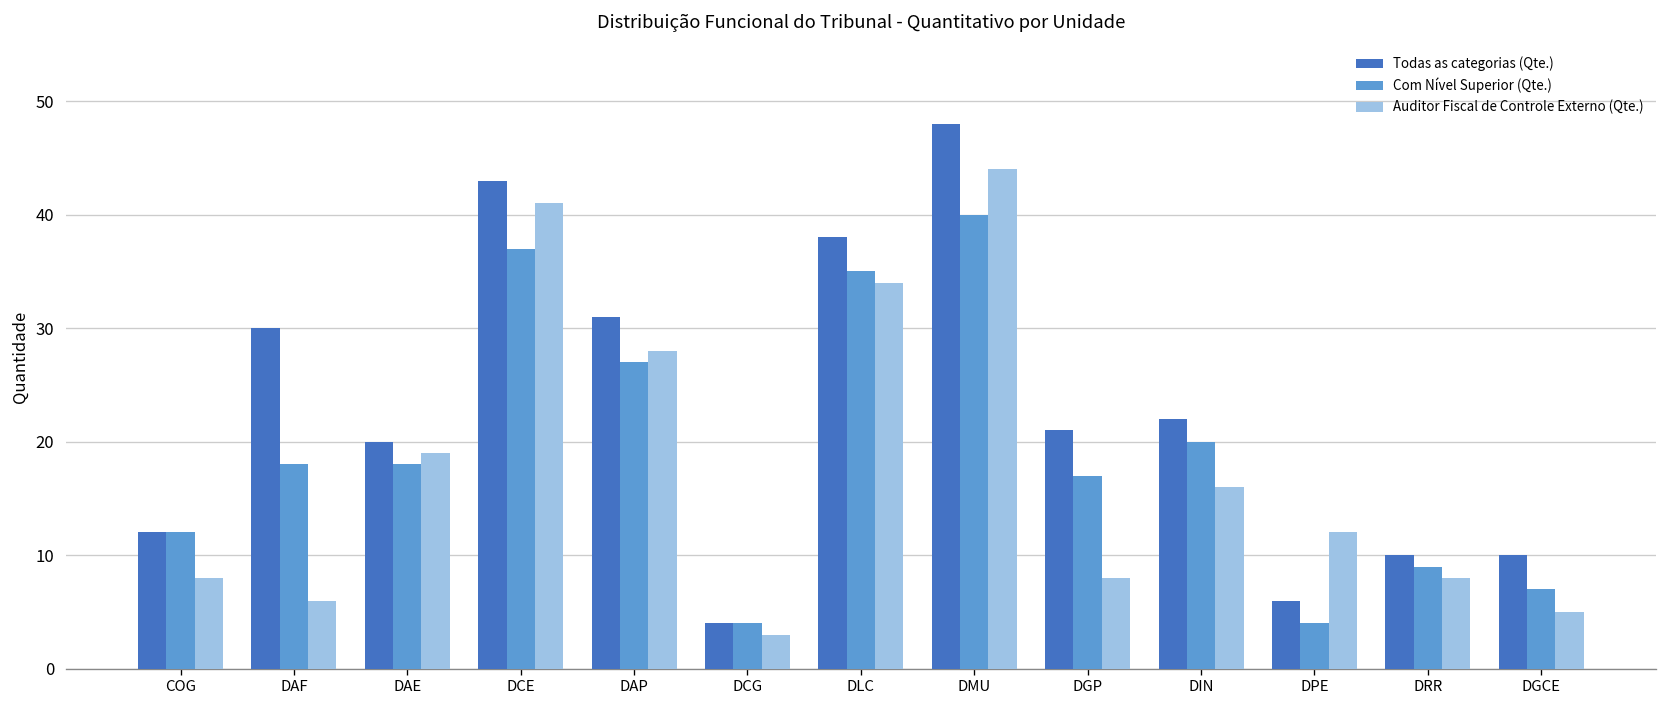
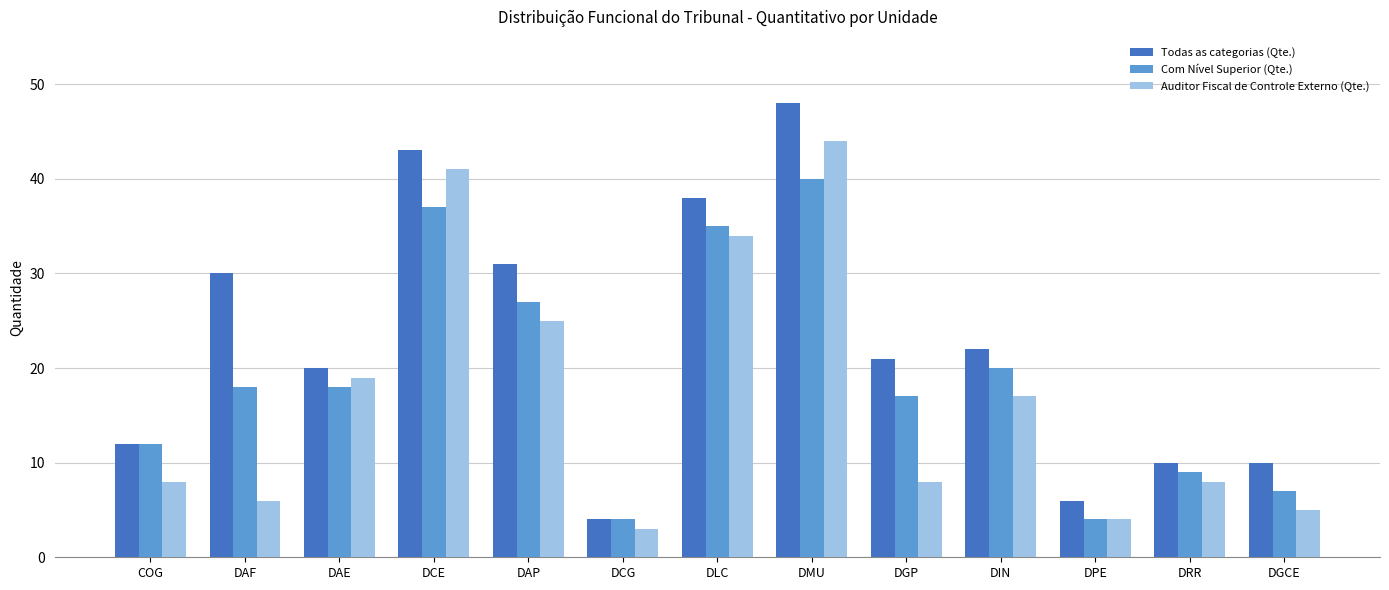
  {
    "Auditor Fiscal de Controle Externo (Qte.)": {
      "COG": 8,
      "DAF": 6,
      "DAE": 19,
      "DCE": 41,
-     "DAP": 28,
+     "DAP": 25,
      "DCG": 3,
      "DLC": 34,
      "DMU": 44,
      "DGP": 8,
-     "DIN": 16,
-     "DPE": 12,
+     "DIN": 17,
+     "DPE": 4,
      "DRR": 8,
      "DGCE": 5
    }
  }
